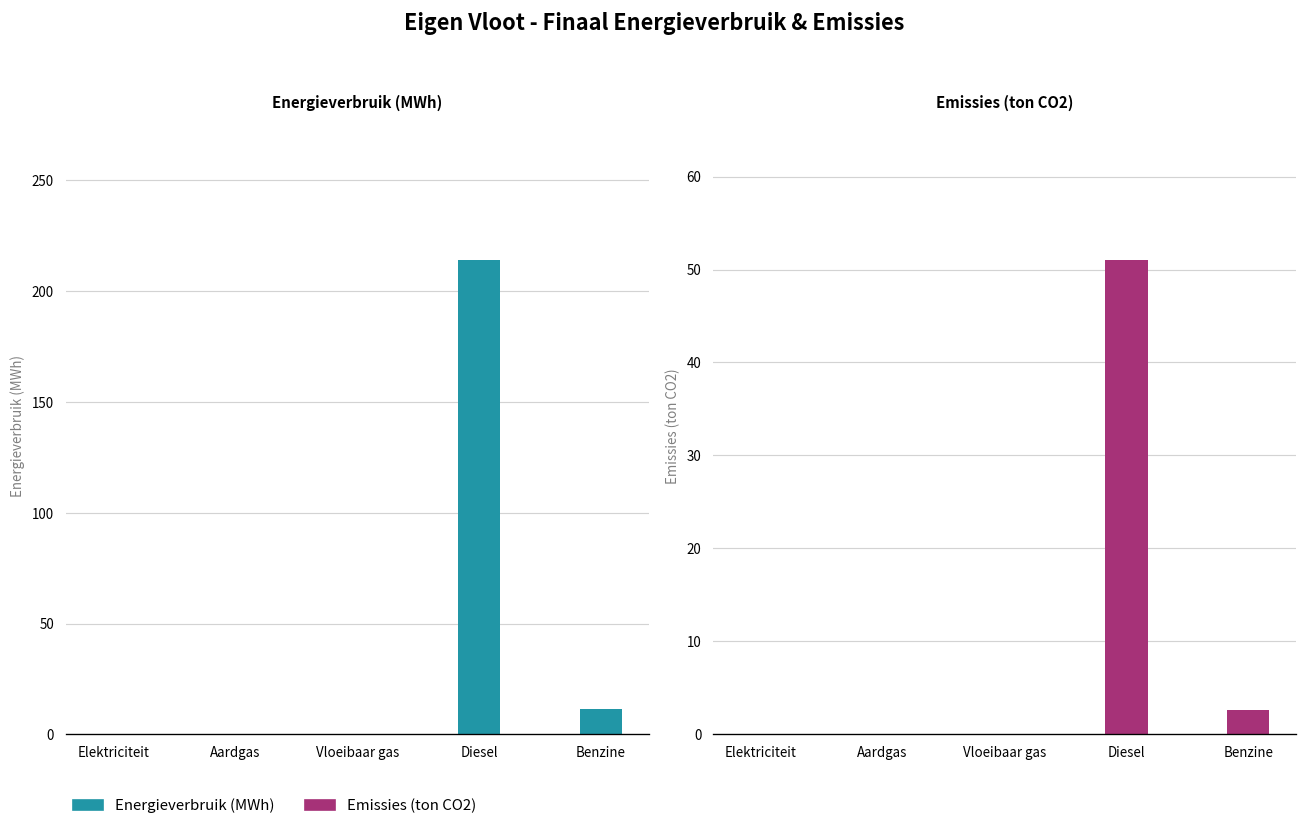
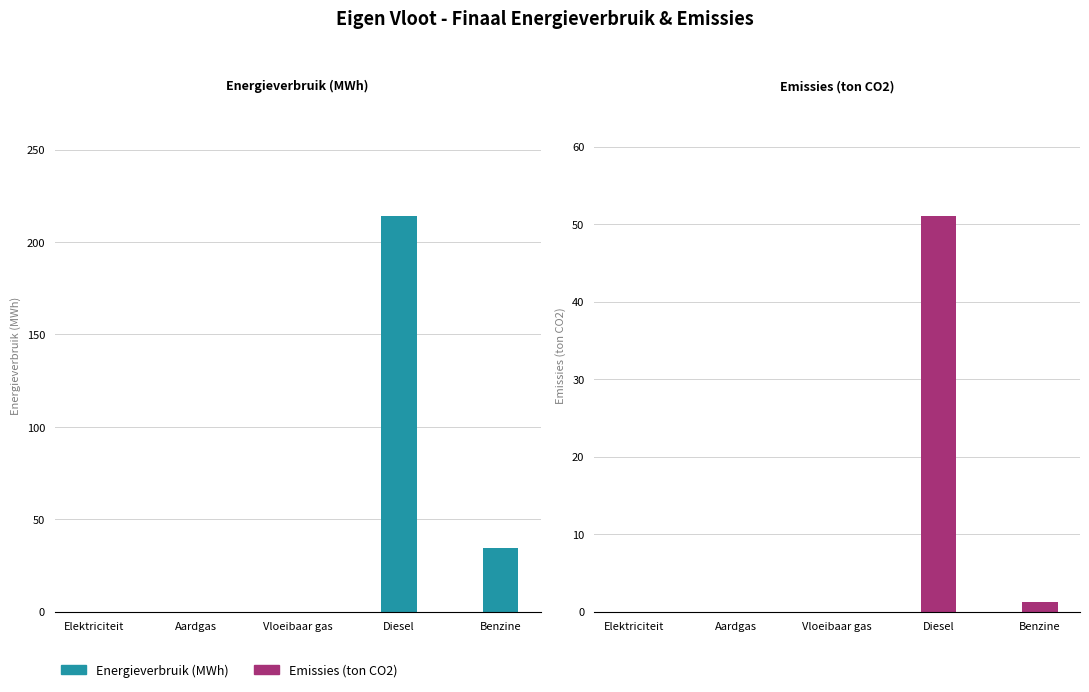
  {
    "Energieverbruik (MWh)": {
      "Elektriciteit": 0,
      "Aardgas": 0,
      "Vloeibaar gas": 0,
      "Diesel": 214,
-     "Benzine": 11
+     "Benzine": 34
    },
    "Emissies (ton CO2)": {
      "Elektriciteit": 0,
      "Aardgas": 0,
      "Vloeibaar gas": 0,
      "Diesel": 51,
-     "Benzine": 3
+     "Benzine": 1
    }
  }
